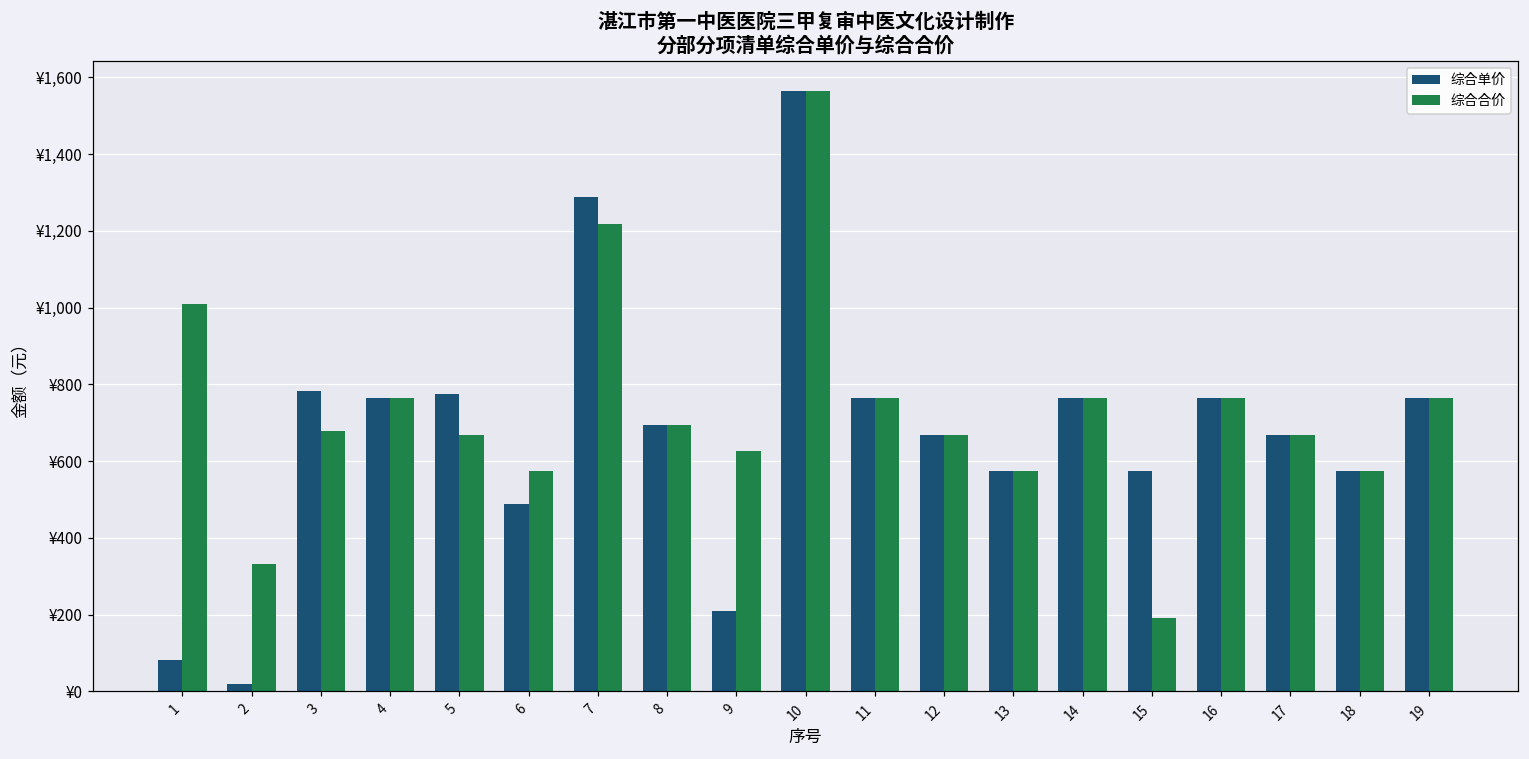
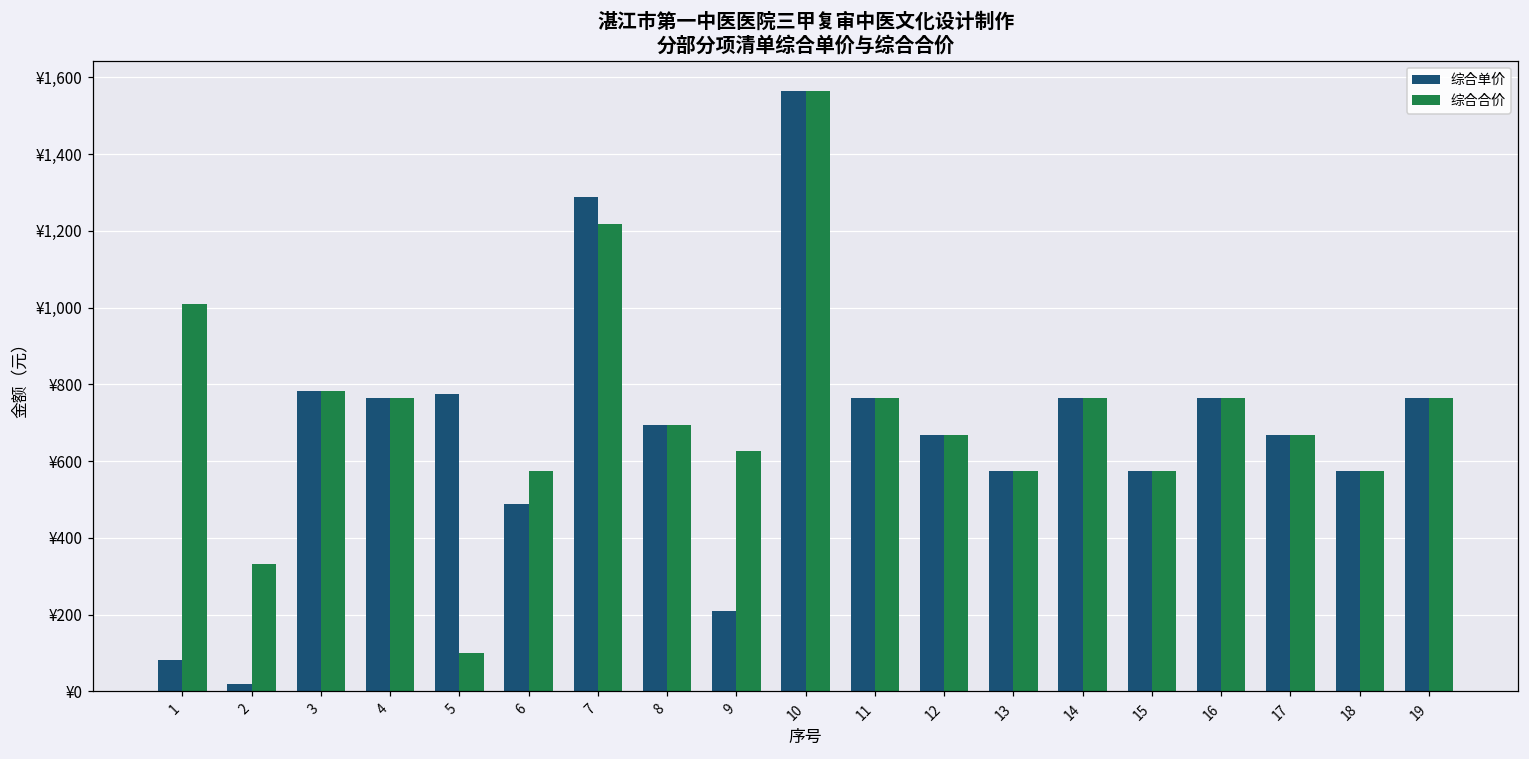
  {
    "综合单价": {
      "1": "¥80",
      "2": "¥20",
      "3": "¥780",
      "4": "¥760",
      "5": "¥770",
      "6": "¥490",
      "7": "¥1,290",
      "8": "¥700",
      "9": "¥210",
      "10": "¥1,560",
      "11": "¥760",
      "12": "¥670",
      "13": "¥570",
      "14": "¥760",
      "15": "¥570",
      "16": "¥760",
      "17": "¥670",
      "18": "¥570",
      "19": "¥760"
    },
    "综合合价": {
      "1": "¥1,010",
      "2": "¥330",
-     "3": "¥680",
+     "3": "¥780",
      "4": "¥760",
-     "5": "¥670",
+     "5": "¥100",
      "6": "¥570",
      "7": "¥1,220",
      "8": "¥700",
      "9": "¥630",
      "10": "¥1,560",
      "11": "¥760",
      "12": "¥670",
      "13": "¥570",
      "14": "¥760",
-     "15": "¥190",
+     "15": "¥570",
      "16": "¥760",
      "17": "¥670",
      "18": "¥570",
      "19": "¥760"
    }
  }
